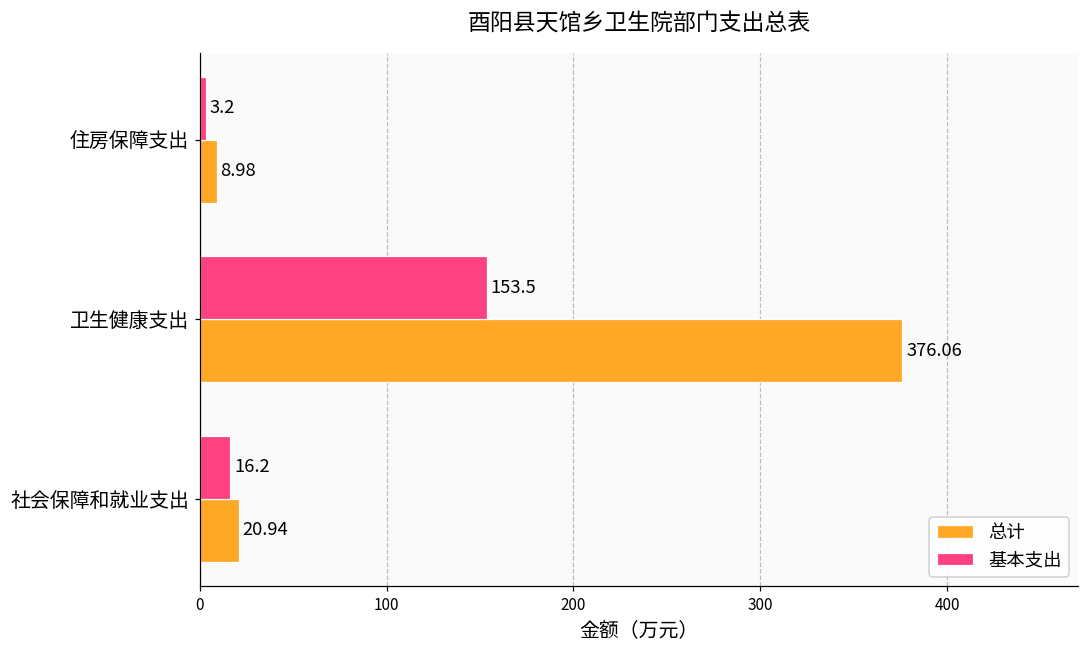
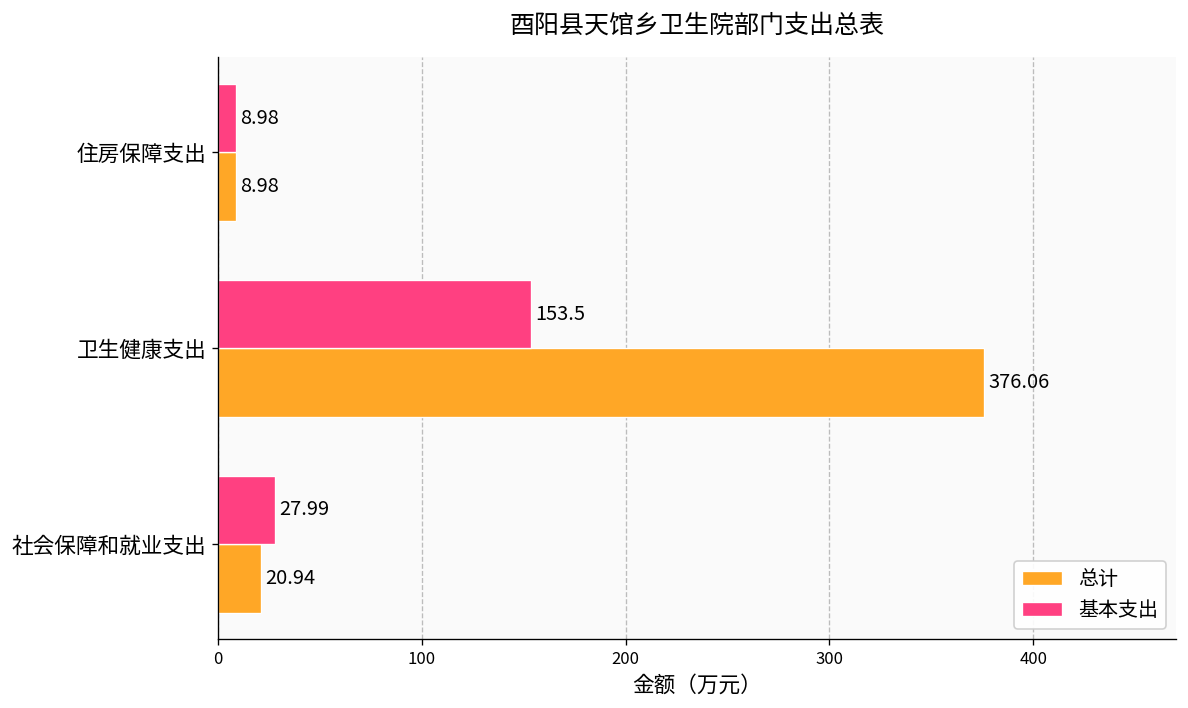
  {
    "总计": {
      "住房保障支出": 8.98,
      "卫生健康支出": 376.06,
      "社会保障和就业支出": 20.94
    },
    "基本支出": {
-     "住房保障支出": 3.2,
+     "住房保障支出": 8.98,
      "卫生健康支出": 153.5,
-     "社会保障和就业支出": 16.2
+     "社会保障和就业支出": 27.99
    }
  }
